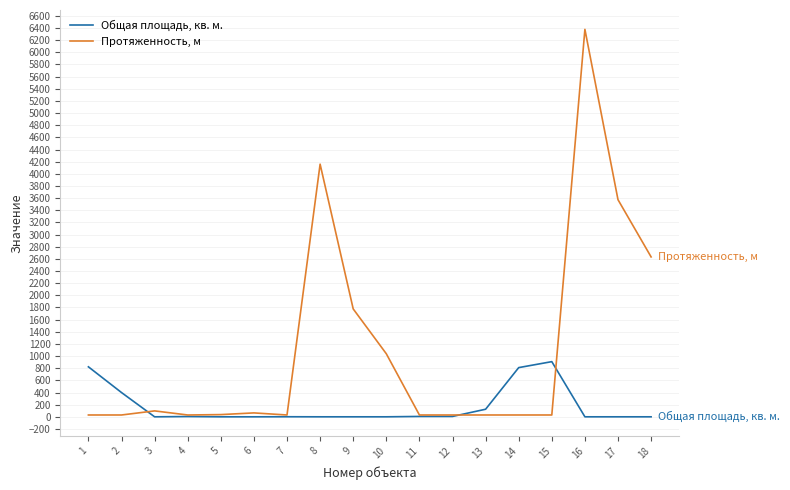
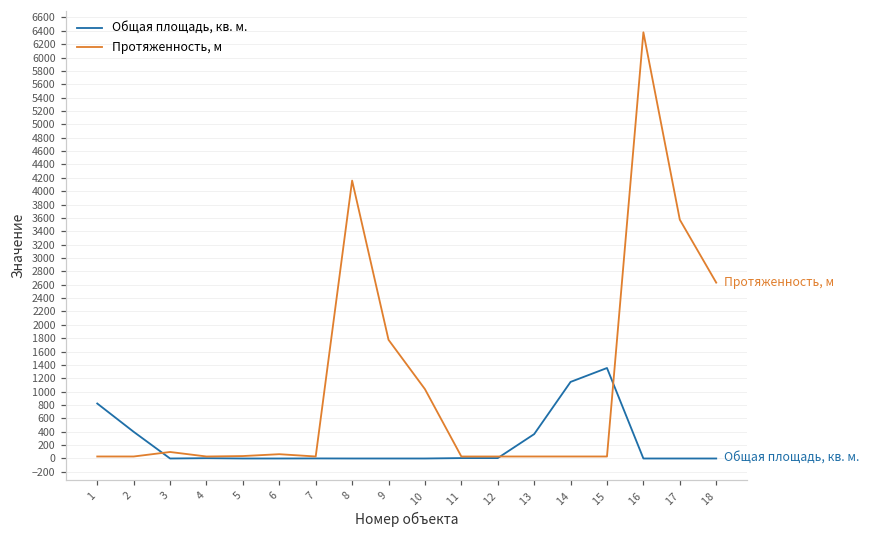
  {
    "Общая площадь, кв. м.": {
      "1": 800,
      "2": 400,
      "3": 0,
      "6": 0,
      "8": 0,
      "9": 0,
      "10": 0,
-     "13": 100,
-     "14": 800,
-     "15": 900,
+     "13": 400,
+     "14": 1100,
+     "15": 1400,
      "16": 0,
      "17": 0,
      "18": 0
    },
    "Протяженность, м": {
      "1": 0,
      "2": 0,
      "3": 100,
      "6": 100,
      "8": 4200,
      "9": 1800,
      "10": 1000,
      "13": 0,
      "14": 0,
      "15": 0,
      "16": 6400,
      "17": 3600,
      "18": 2600
    }
  }
